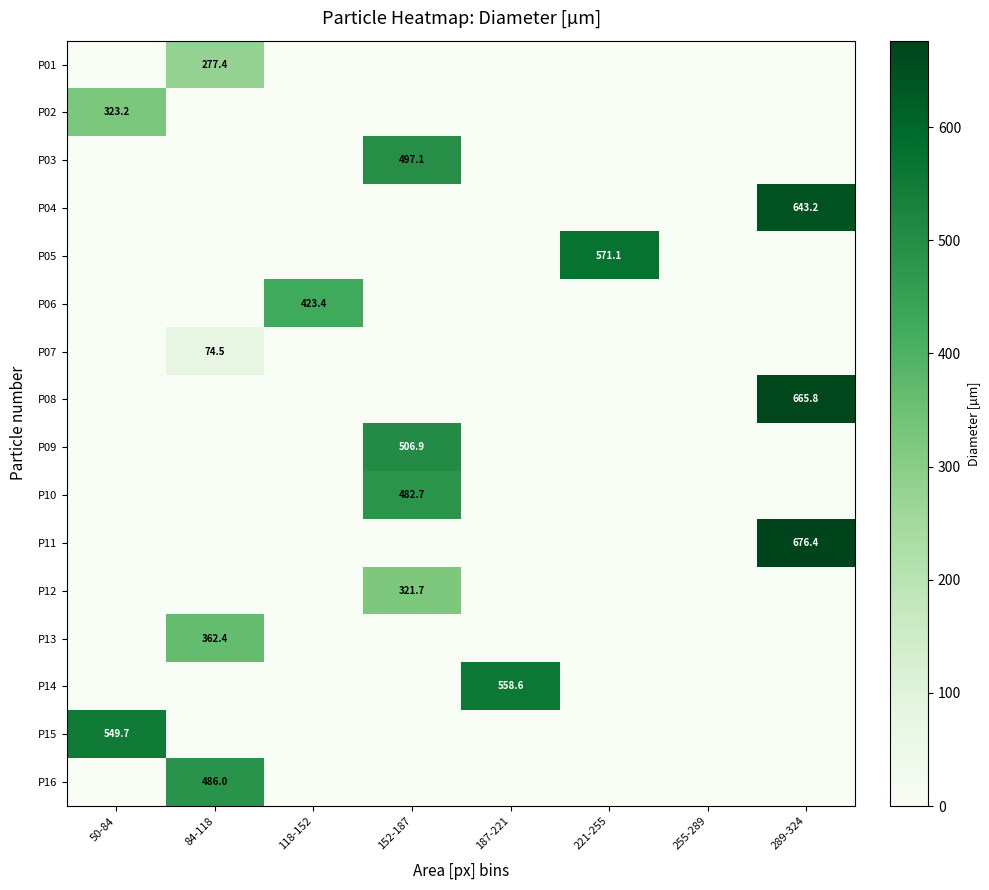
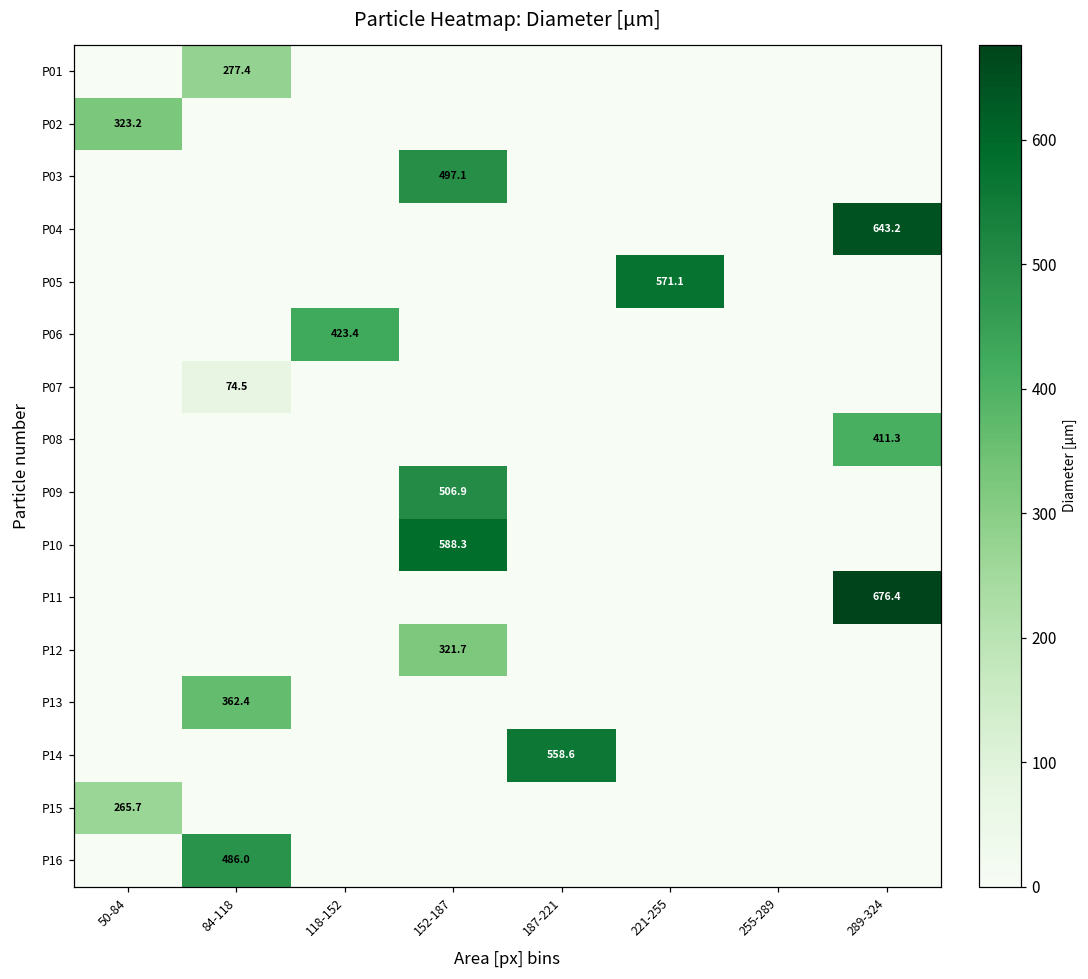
  {
    "P01": {
      "84-118": 277.4
    },
    "P02": {
      "50-84": 323.2
    },
    "P03": {
      "152-187": 497.1
    },
    "P04": {
      "289-324": 643.2
    },
    "P05": {
      "221-255": 571.1
    },
    "P06": {
      "118-152": 423.4
    },
    "P07": {
      "84-118": 74.5
    },
    "P08": {
-     "289-324": 665.8
+     "289-324": 411.3
    },
    "P09": {
      "152-187": 506.9
    },
    "P10": {
-     "152-187": 482.7
+     "152-187": 588.3
    },
    "P11": {
      "289-324": 676.4
    },
    "P12": {
      "152-187": 321.7
    },
    "P13": {
      "84-118": 362.4
    },
    "P14": {
      "187-221": 558.6
    },
    "P15": {
-     "50-84": 549.7
+     "50-84": 265.7
    },
    "P16": {
      "84-118": 486.0
    }
  }
